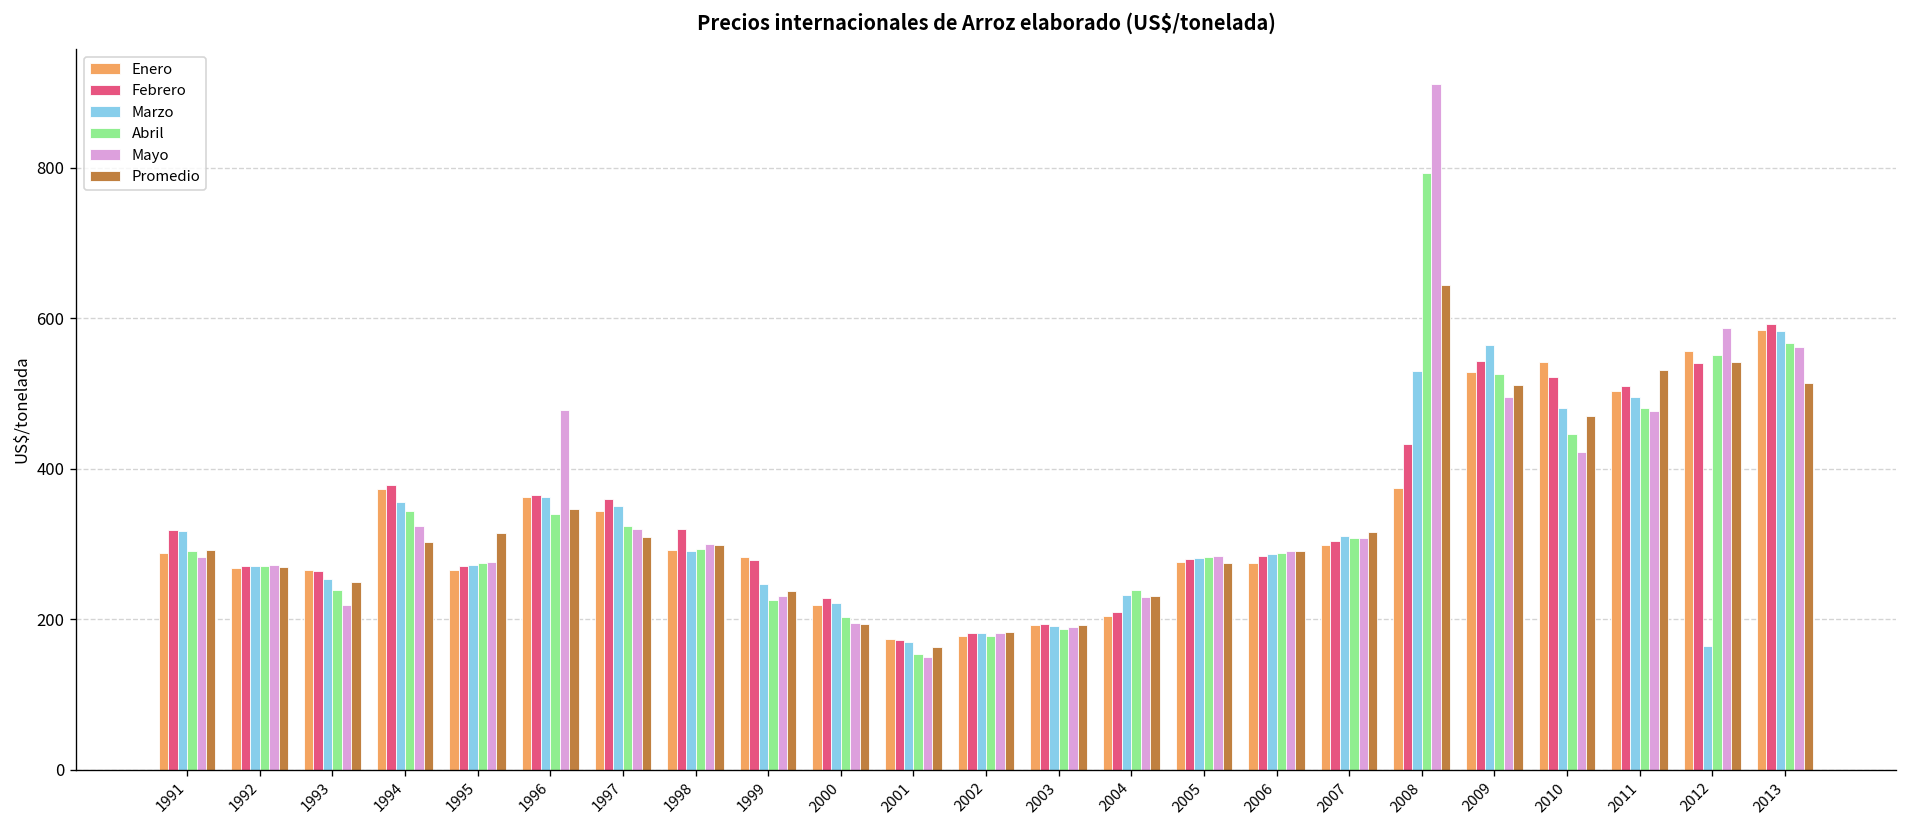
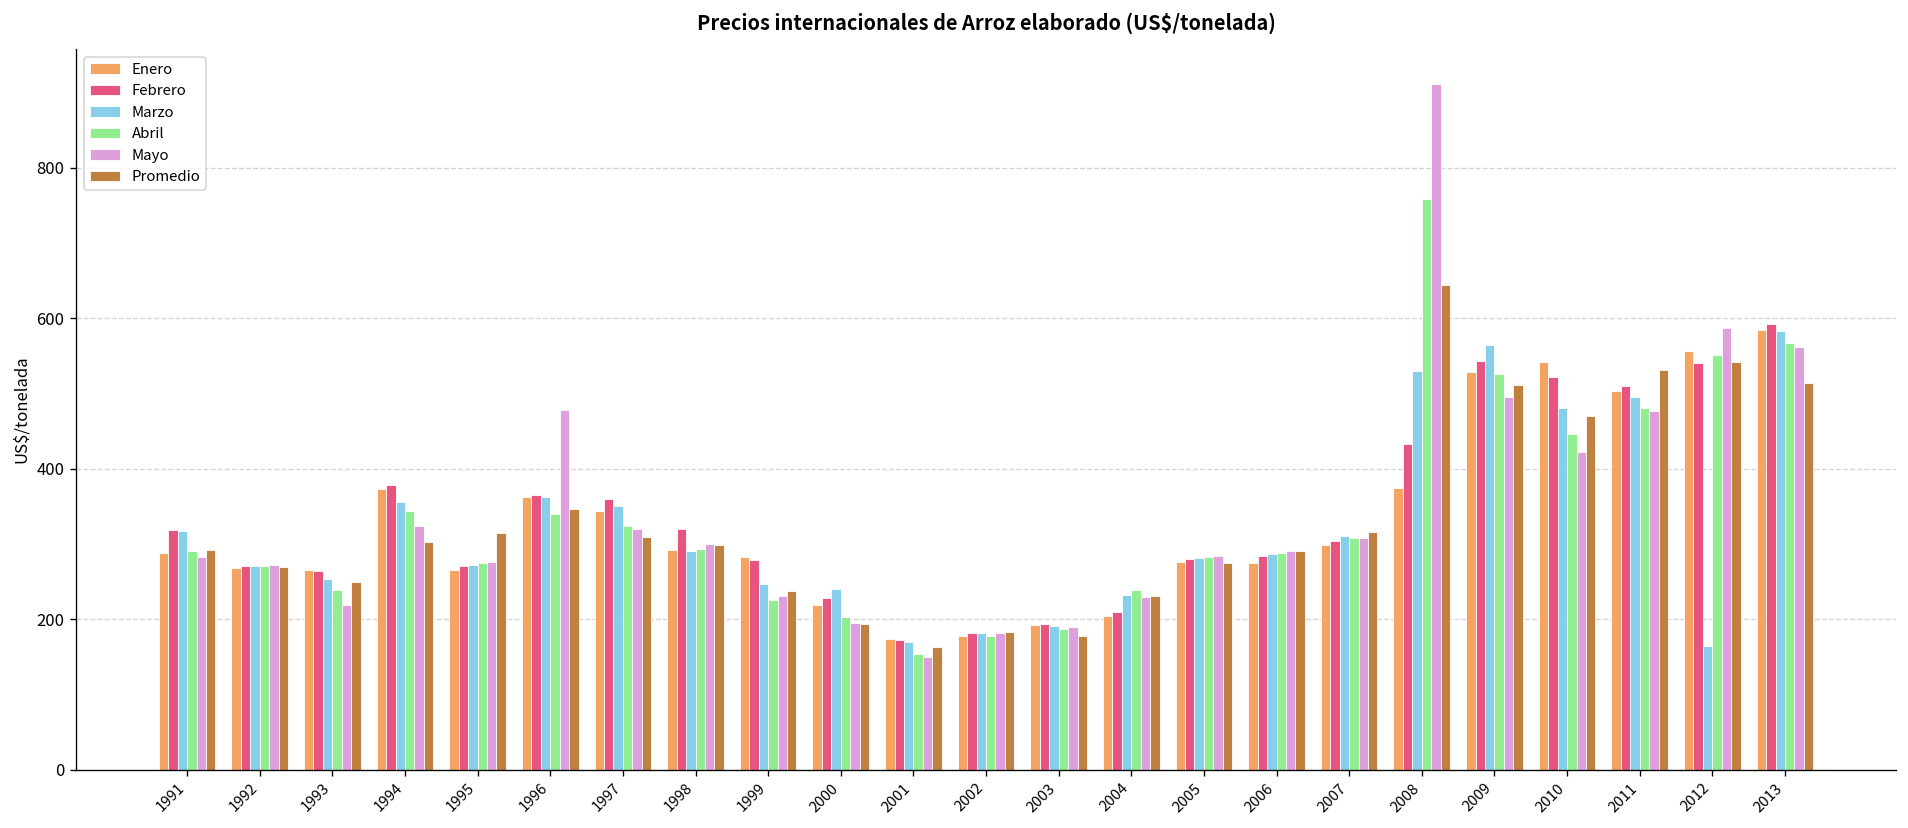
  {
    "Enero": {
      "1991": 290,
      "1992": 270,
      "1993": 270,
      "1994": 370,
      "1995": 270,
      "1996": 360,
      "1997": 340,
      "1998": 290,
      "1999": 280,
      "2000": 220,
      "2001": 170,
      "2002": 180,
      "2003": 190,
      "2004": 200,
      "2005": 280,
      "2006": 280,
      "2007": 300,
      "2008": 370,
      "2009": 530,
      "2010": 540,
      "2011": 500,
      "2012": 560,
      "2013": 580
    },
    "Febrero": {
      "1991": 320,
      "1992": 270,
      "1993": 260,
      "1994": 380,
      "1995": 270,
      "1996": 370,
      "1997": 360,
      "1998": 320,
      "1999": 280,
      "2000": 230,
      "2001": 170,
      "2002": 180,
      "2003": 190,
      "2004": 210,
      "2005": 280,
      "2006": 280,
      "2007": 300,
      "2008": 430,
      "2009": 540,
      "2010": 520,
      "2011": 510,
      "2012": 540,
      "2013": 590
    },
    "Marzo": {
      "1991": 320,
      "1992": 270,
      "1993": 250,
      "1994": 360,
      "1995": 270,
      "1996": 360,
      "1997": 350,
      "1998": 290,
      "1999": 250,
-     "2000": 220,
+     "2000": 240,
      "2001": 170,
      "2002": 180,
      "2003": 190,
      "2004": 230,
      "2005": 280,
      "2006": 290,
      "2007": 310,
      "2008": 530,
      "2009": 560,
      "2010": 480,
      "2011": 490,
      "2012": 160,
      "2013": 580
    },
    "Abril": {
      "1991": 290,
      "1992": 270,
      "1993": 240,
      "1994": 340,
      "1995": 280,
      "1996": 340,
      "1997": 320,
      "1998": 290,
      "1999": 230,
      "2000": 200,
      "2001": 150,
      "2002": 180,
      "2003": 190,
      "2004": 240,
      "2005": 280,
      "2006": 290,
      "2007": 310,
-     "2008": 790,
+     "2008": 760,
      "2009": 530,
      "2010": 450,
      "2011": 480,
      "2012": 550,
      "2013": 570
    },
    "Mayo": {
      "1991": 280,
      "1992": 270,
      "1993": 220,
      "1994": 320,
      "1995": 280,
      "1996": 480,
      "1997": 320,
      "1998": 300,
      "1999": 230,
      "2000": 200,
      "2001": 150,
      "2002": 180,
      "2003": 190,
      "2004": 230,
      "2005": 280,
      "2006": 290,
      "2007": 310,
      "2008": 910,
      "2009": 500,
      "2010": 420,
      "2011": 480,
      "2012": 590,
      "2013": 560
    },
    "Promedio": {
      "1991": 290,
      "1992": 270,
      "1993": 250,
      "1994": 300,
      "1995": 310,
      "1996": 350,
      "1997": 310,
      "1998": 300,
      "1999": 240,
      "2000": 190,
      "2001": 160,
      "2002": 180,
-     "2003": 190,
+     "2003": 180,
      "2004": 230,
      "2005": 270,
      "2006": 290,
      "2007": 320,
      "2008": 640,
      "2009": 510,
      "2010": 470,
      "2011": 530,
      "2012": 540,
      "2013": 510
    }
  }
